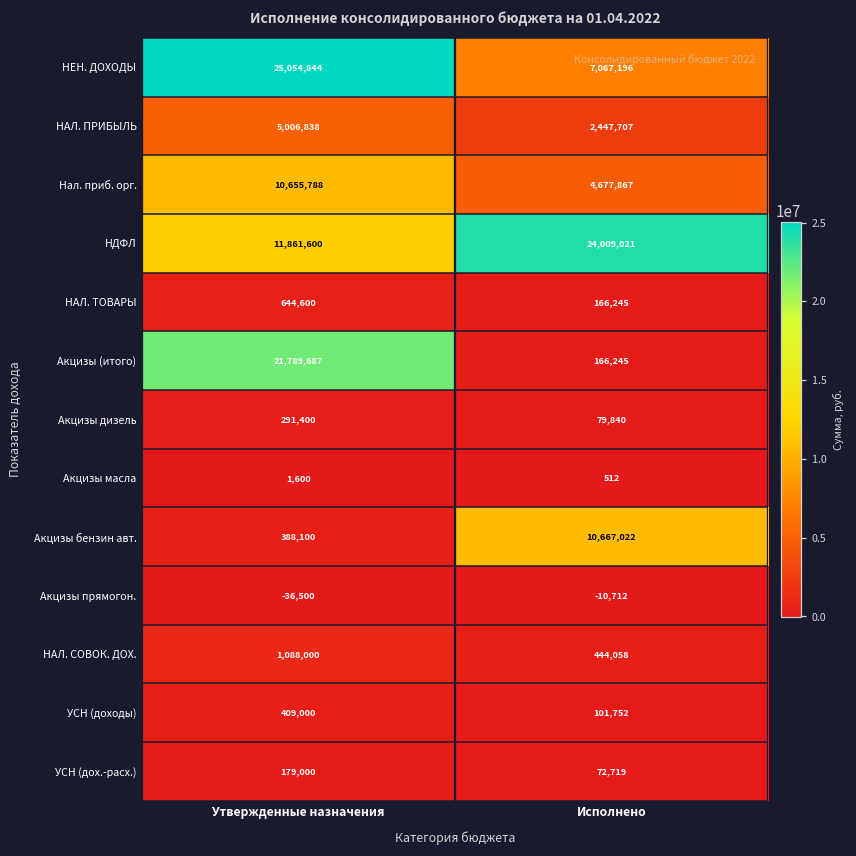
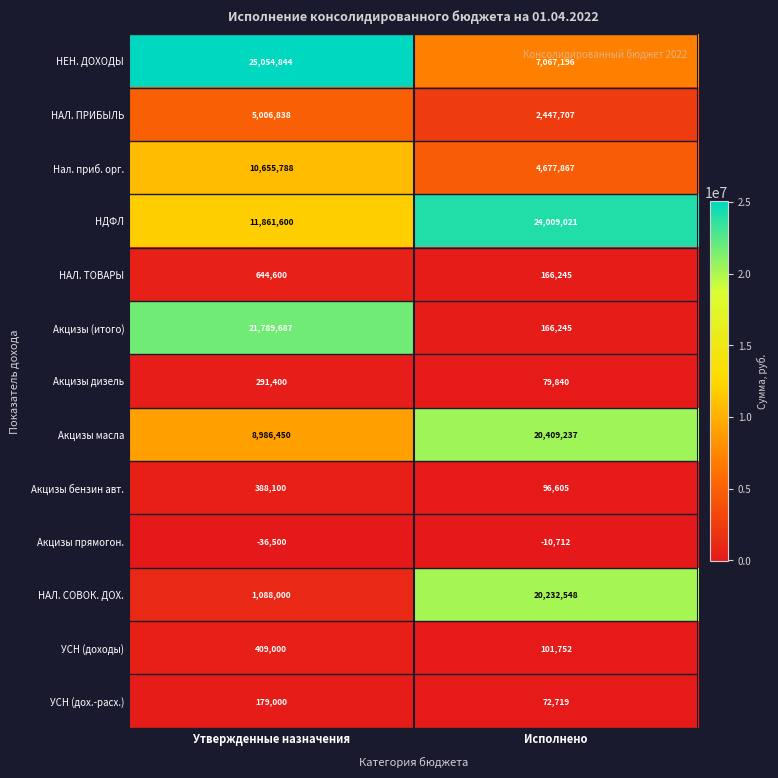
  {
    "НЕН. ДОХОДЫ": {
      "Утвержденные назначения": "25,054,844",
      "Исполнено": "2022"
    },
    "НАЛ. ПРИБЫЛЬ": {
      "Утвержденные назначения": "5,006,838",
      "Исполнено": "2,447,707"
    },
    "Нал. приб. орг.": {
      "Утвержденные назначения": "10,655,788",
      "Исполнено": "4,677,867"
    },
    "НДФЛ": {
      "Утвержденные назначения": "11,861,600",
      "Исполнено": "24,009,021"
    },
    "НАЛ. ТОВАРЫ": {
      "Утвержденные назначения": "644,600",
      "Исполнено": "166,245"
    },
    "Акцизы (итого)": {
      "Утвержденные назначения": "21,789,687",
      "Исполнено": "166,245"
    },
    "Акцизы дизель": {
      "Утвержденные назначения": "291,400",
      "Исполнено": "79,840"
    },
    "Акцизы масла": {
-     "Утвержденные назначения": "1,600",
-     "Исполнено": "512"
+     "Утвержденные назначения": "8,986,450",
+     "Исполнено": "20,409,237"
    },
    "Акцизы бензин авт.": {
      "Утвержденные назначения": "388,100",
-     "Исполнено": "10,667,022"
+     "Исполнено": "96,605"
    },
    "Акцизы прямогон.": {
      "Утвержденные назначения": "-36,500",
      "Исполнено": "-10,712"
    },
    "НАЛ. СОВОК. ДОХ.": {
      "Утвержденные назначения": "1,088,000",
-     "Исполнено": "444,058"
+     "Исполнено": "20,232,548"
    },
    "УСН (доходы)": {
      "Утвержденные назначения": "409,000",
      "Исполнено": "101,752"
    },
    "УСН (дох.-расх.)": {
      "Утвержденные назначения": "179,000",
      "Исполнено": "72,719"
    }
  }
